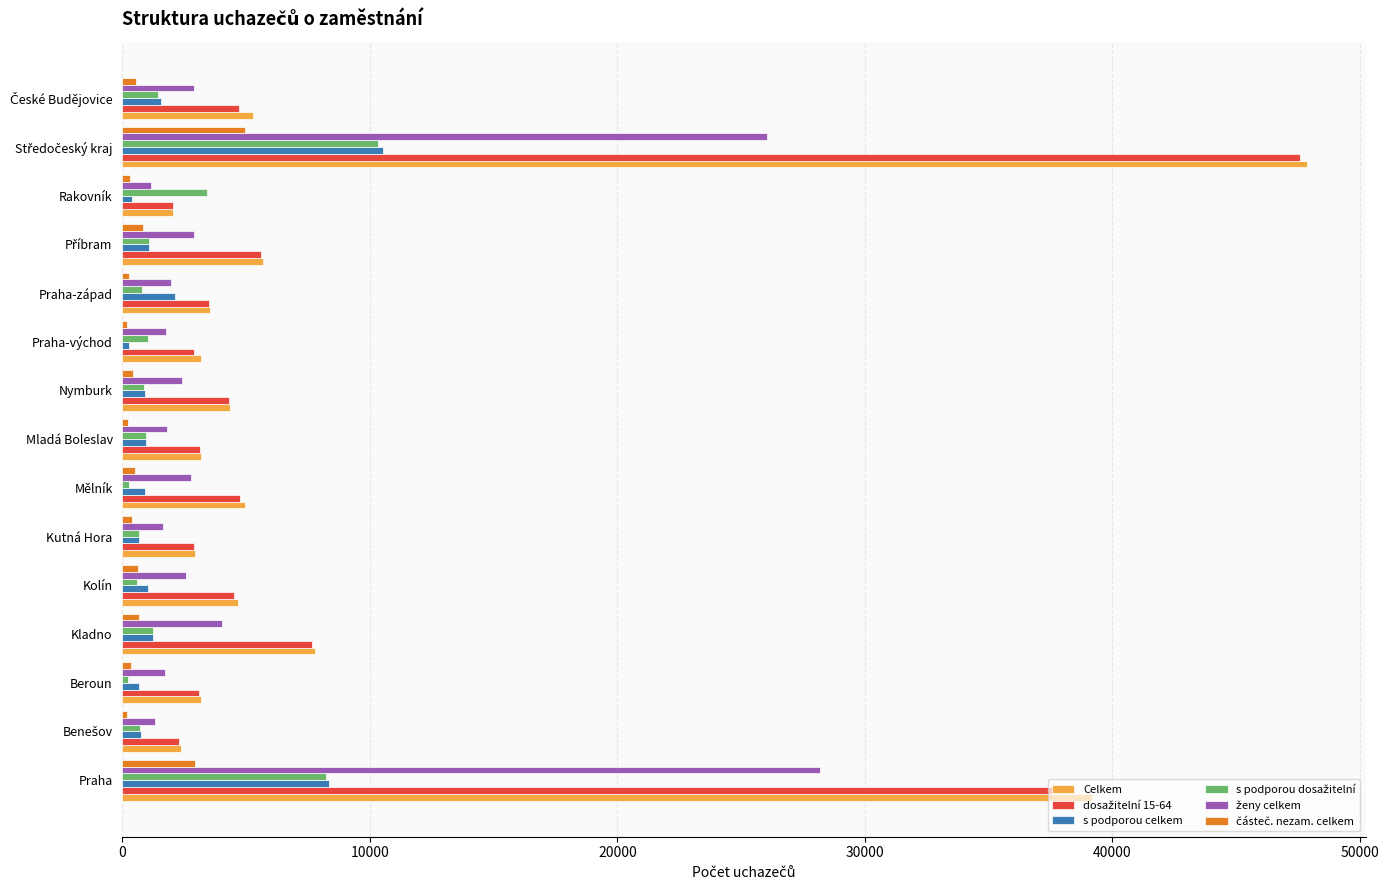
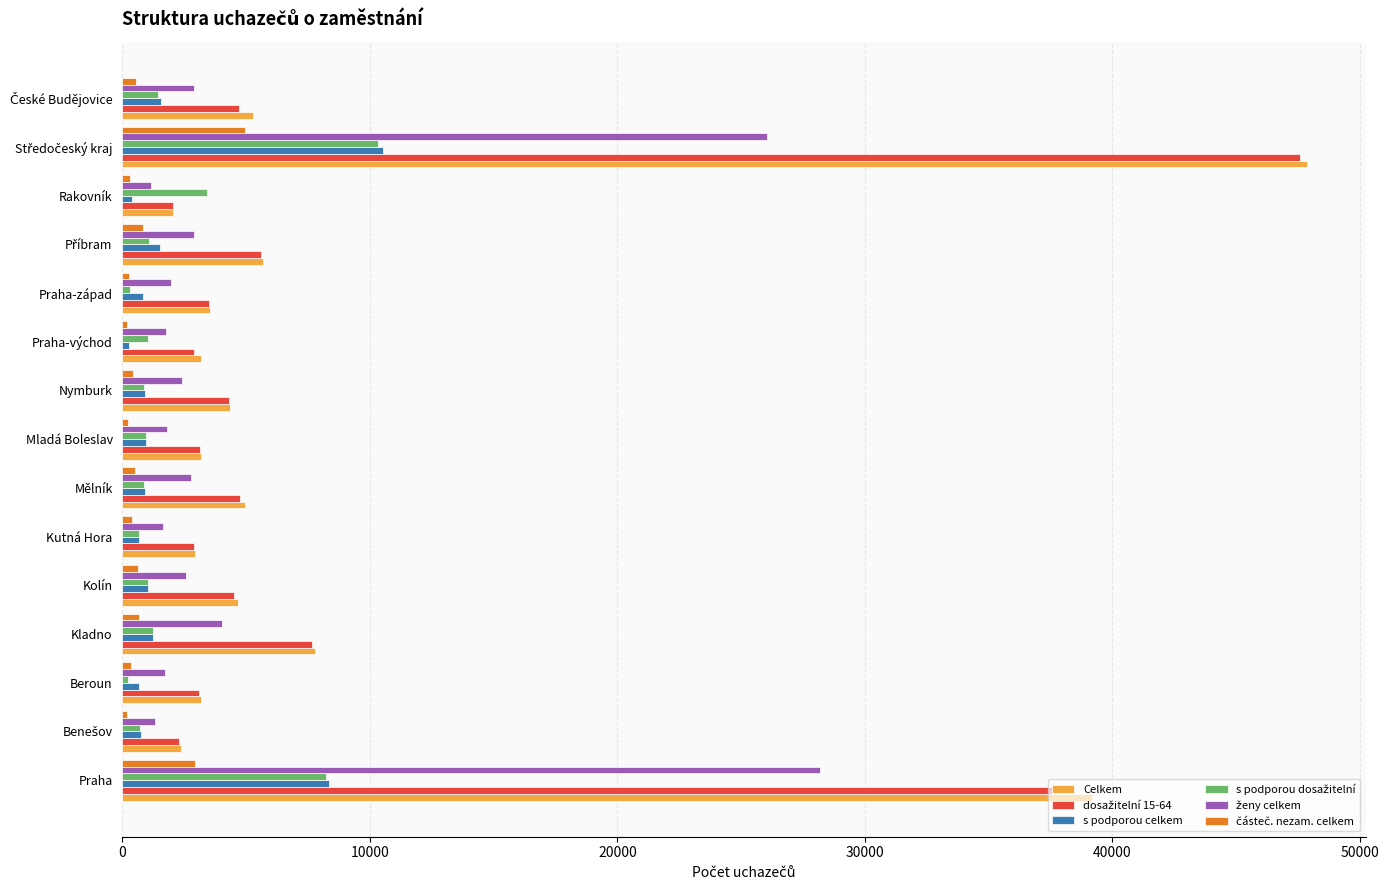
  {
    "dosažitelní 15-64": {
      "České Budějovice": 4700,
      "Středočeský kraj": 47600,
      "Rakovník": 2000,
      "Příbram": 5600,
      "Praha-západ": 3500,
      "Praha-východ": 2900,
      "Nymburk": 4300,
      "Mladá Boleslav": 3200,
      "Mělník": 4800,
      "Kutná Hora": 2900,
      "Kolín": 4500,
      "Kladno": 7700,
      "Beroun": 3100,
      "Benešov": 2300
    },
    "s podporou celkem": {
      "České Budějovice": 1500,
      "Středočeský kraj": 10500,
      "Rakovník": 400,
-     "Příbram": 1100,
-     "Praha-západ": 2100,
+     "Příbram": 1500,
+     "Praha-západ": 800,
      "Praha-východ": 300,
      "Nymburk": 900,
      "Mladá Boleslav": 1000,
      "Mělník": 900,
      "Kutná Hora": 700,
      "Kolín": 1100,
      "Kladno": 1300,
      "Beroun": 700,
      "Benešov": 700,
      "Praha": 8400
    },
    "s podporou dosažitelní": {
      "České Budějovice": 1400,
      "Středočeský kraj": 10300,
      "Rakovník": 3400,
      "Příbram": 1100,
-     "Praha-západ": 800,
+     "Praha-západ": 300,
      "Praha-východ": 1100,
      "Nymburk": 900,
      "Mladá Boleslav": 1000,
-     "Mělník": 300,
+     "Mělník": 900,
      "Kutná Hora": 700,
-     "Kolín": 600,
+     "Kolín": 1000,
      "Kladno": 1200,
      "Beroun": 200,
      "Benešov": 700,
      "Praha": 8200
    },
    "ženy celkem": {
      "České Budějovice": 2900,
      "Středočeský kraj": 26000,
      "Rakovník": 1200,
      "Příbram": 2900,
      "Praha-západ": 2000,
      "Praha-východ": 1800,
      "Nymburk": 2400,
      "Mladá Boleslav": 1800,
      "Mělník": 2800,
      "Kutná Hora": 1700,
      "Kolín": 2600,
      "Kladno": 4000,
      "Beroun": 1700,
      "Benešov": 1300,
      "Praha": 28200
    }
  }
